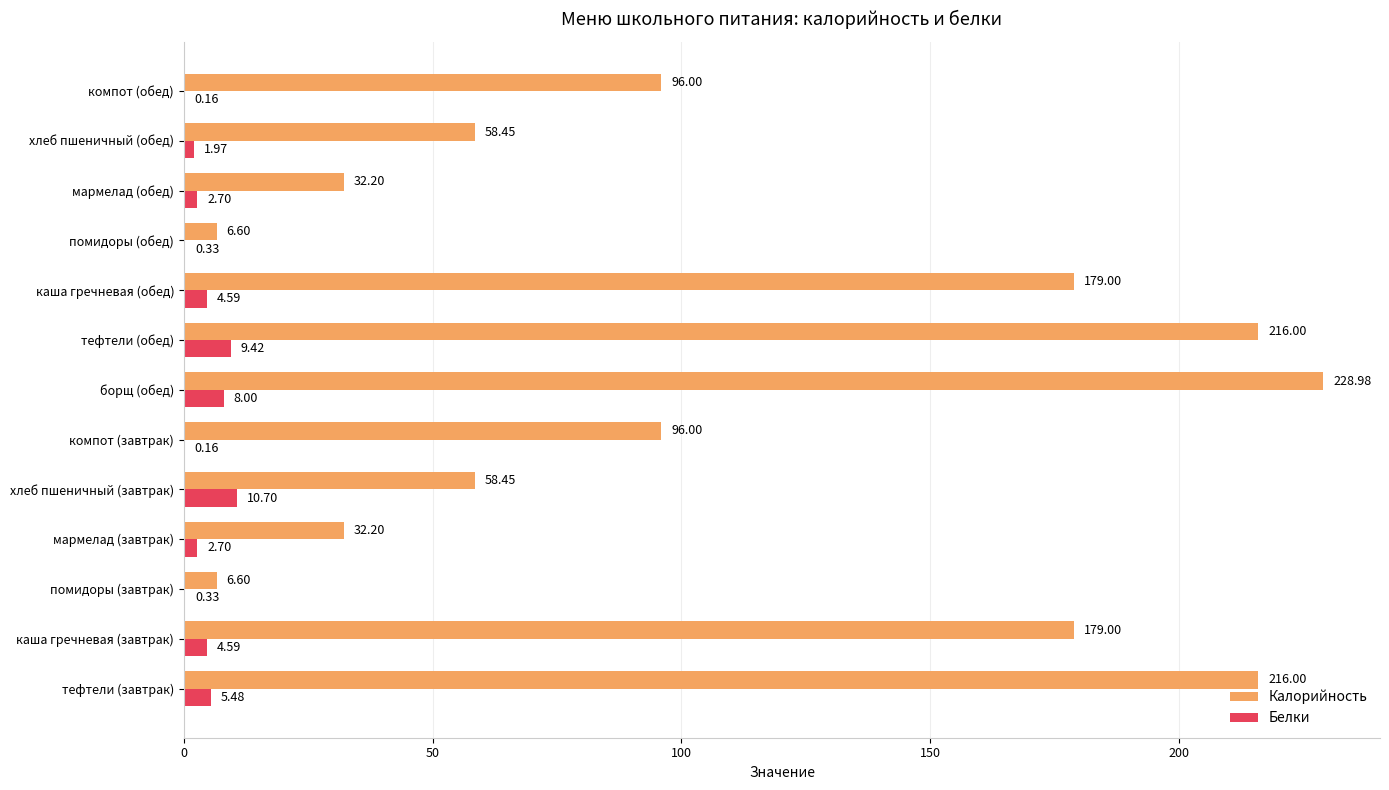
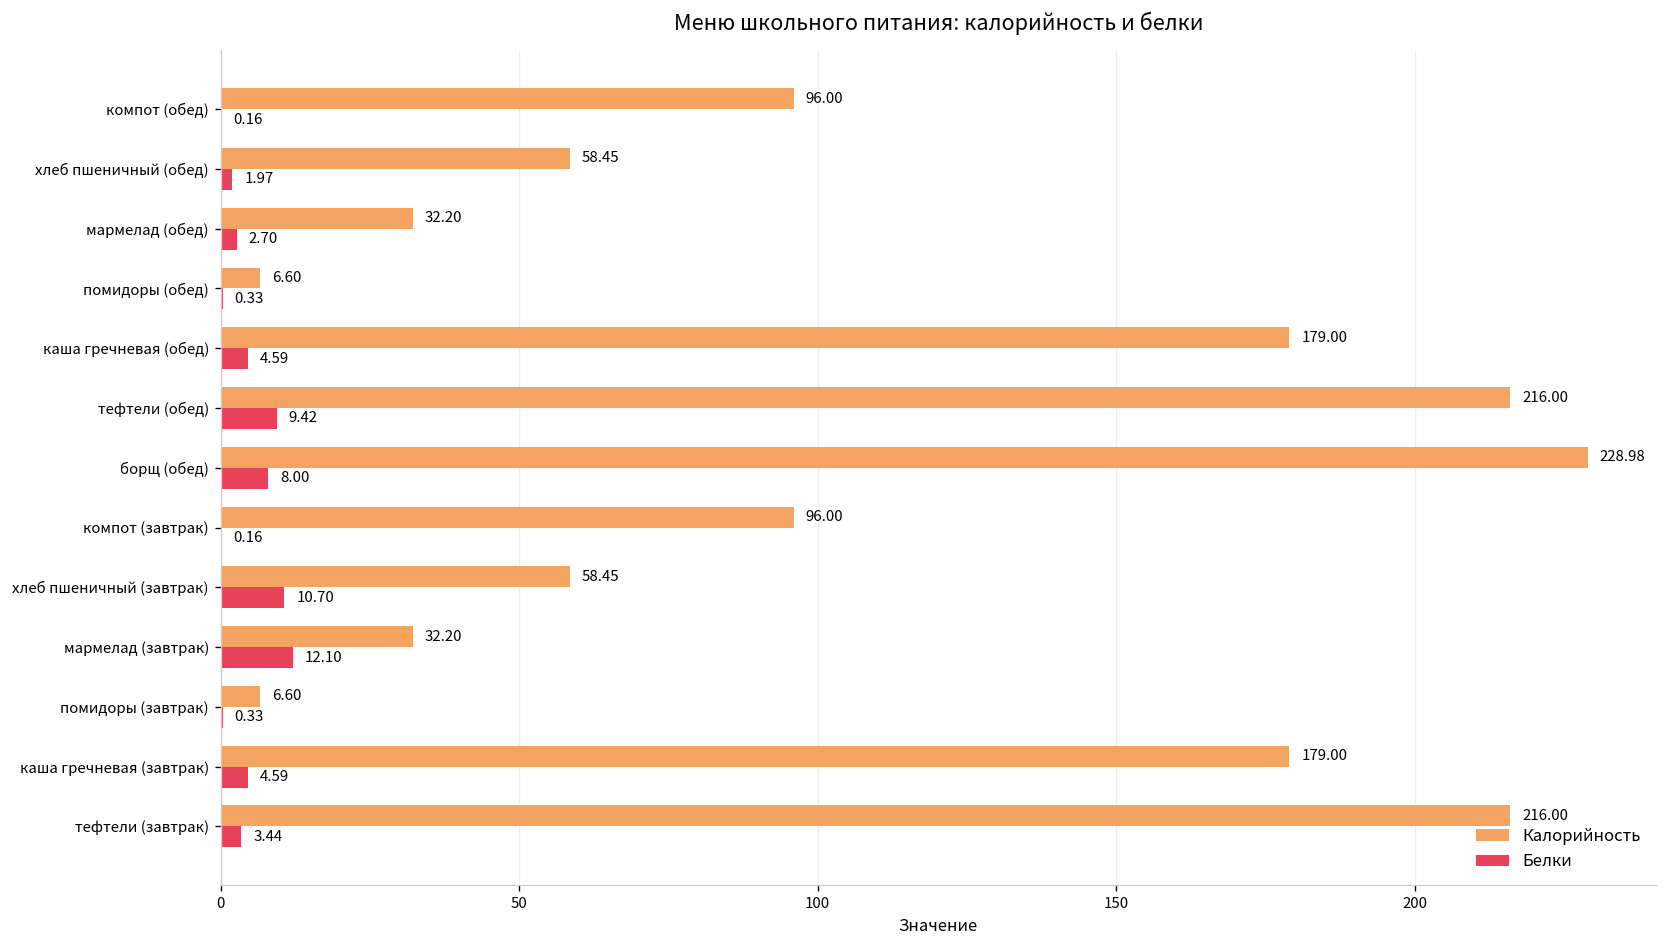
  {
    "Калорийность": {
      "компот (обед)": 96.00,
      "хлеб пшеничный (обед)": 58.45,
      "мармелад (обед)": 32.20,
      "помидоры (обед)": 6.60,
      "каша гречневая (обед)": 179.00,
      "тефтели (обед)": 216.00,
      "борщ (обед)": 228.98,
      "компот (завтрак)": 96.00,
      "хлеб пшеничный (завтрак)": 58.45,
      "мармелад (завтрак)": 32.20,
      "помидоры (завтрак)": 6.60,
      "каша гречневая (завтрак)": 179.00,
      "тефтели (завтрак)": 216.00
    },
    "Белки": {
      "компот (обед)": 0.16,
      "хлеб пшеничный (обед)": 1.97,
      "мармелад (обед)": 2.70,
      "помидоры (обед)": 0.33,
      "каша гречневая (обед)": 4.59,
      "тефтели (обед)": 9.42,
      "борщ (обед)": 8.00,
      "компот (завтрак)": 0.16,
      "хлеб пшеничный (завтрак)": 10.70,
-     "мармелад (завтрак)": 2.70,
+     "мармелад (завтрак)": 12.10,
      "помидоры (завтрак)": 0.33,
      "каша гречневая (завтрак)": 4.59,
-     "тефтели (завтрак)": 5.48
+     "тефтели (завтрак)": 3.44
    }
  }
